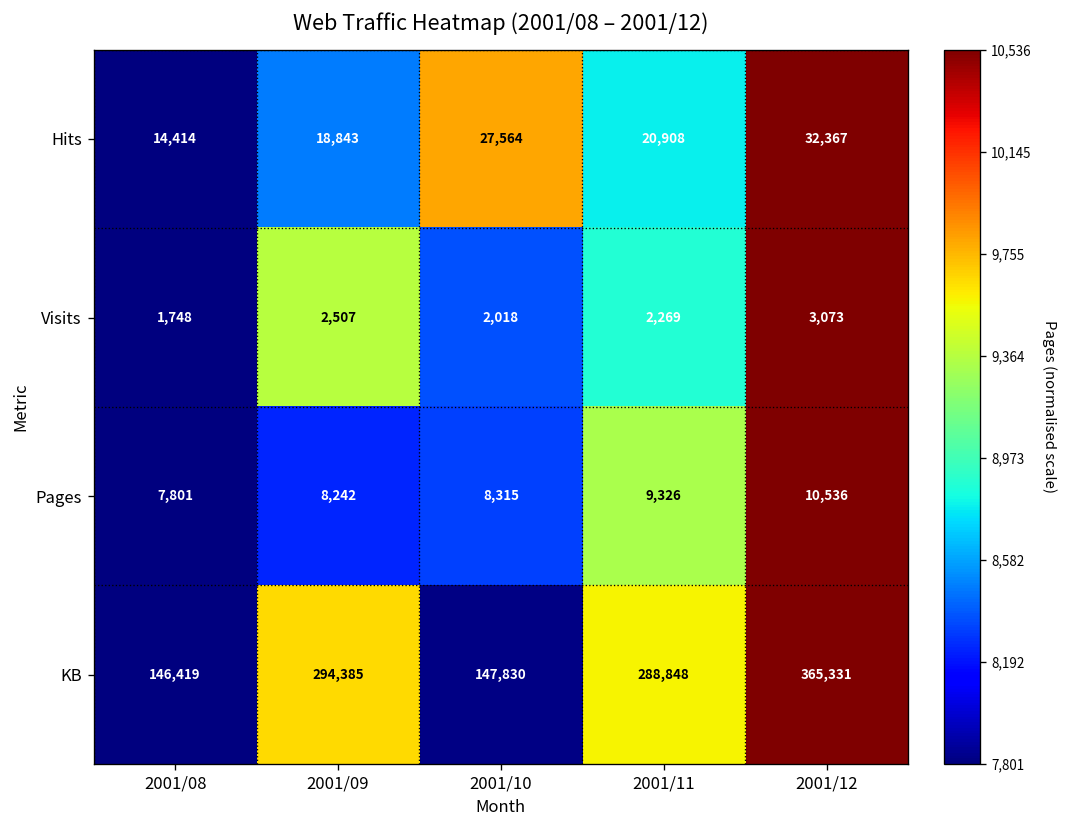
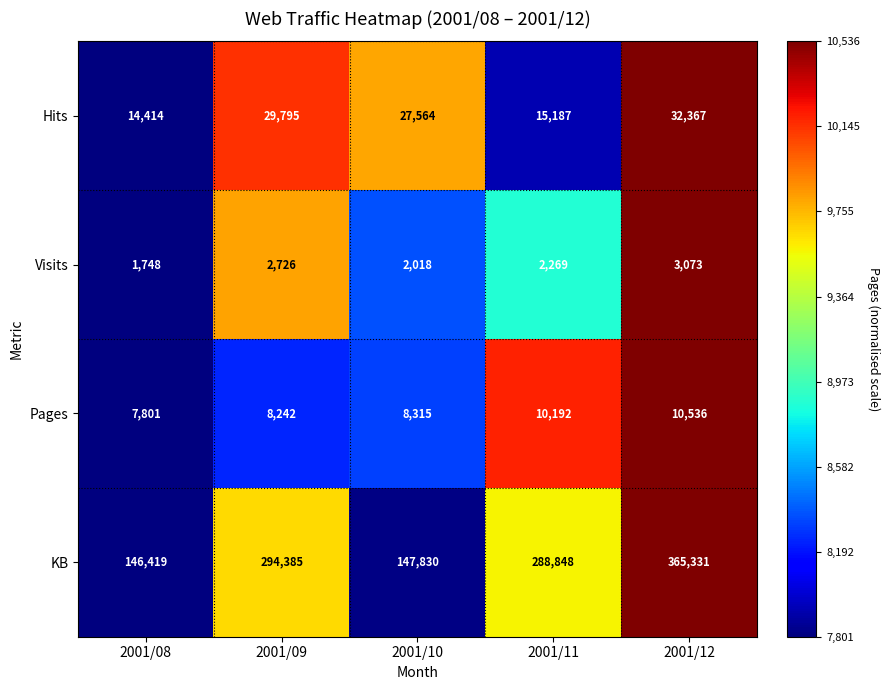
  {
    "Hits": {
      "2001/08": "14,414",
-     "2001/09": "18,843",
+     "2001/09": "29,795",
      "2001/10": "27,564",
-     "2001/11": "20,908",
+     "2001/11": "15,187",
      "2001/12": "32,367"
    },
    "Visits": {
      "2001/08": "1,748",
-     "2001/09": "2,507",
+     "2001/09": "2,726",
      "2001/10": "2,018",
      "2001/11": "2,269",
      "2001/12": "3,073"
    },
    "Pages": {
      "2001/08": "7,801",
      "2001/09": "8,242",
      "2001/10": "8,315",
-     "2001/11": "9,326",
+     "2001/11": "10,192",
      "2001/12": "10,536"
    },
    "KB": {
      "2001/08": "146,419",
      "2001/09": "294,385",
      "2001/10": "147,830",
      "2001/11": "288,848",
      "2001/12": "365,331"
    }
  }
